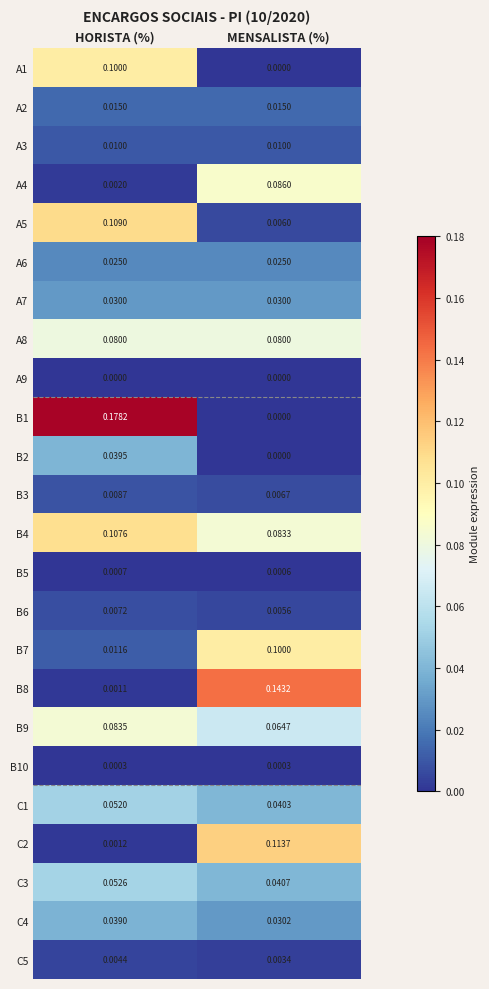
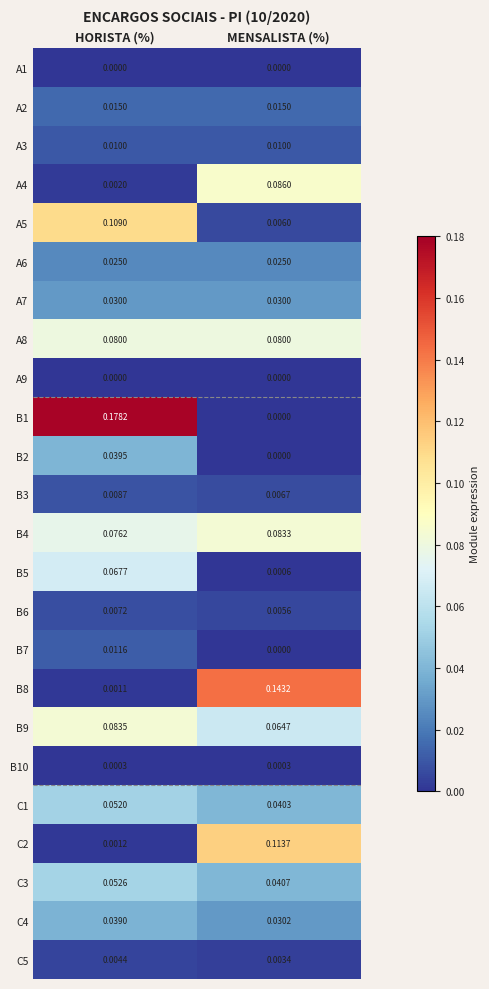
  {
    "A1": {
-     "HORISTA (%)": 0.1000,
+     "HORISTA (%)": 0.0000,
      "MENSALISTA (%)": 0.0000
    },
    "A2": {
      "HORISTA (%)": 0.0150,
      "MENSALISTA (%)": 0.0150
    },
    "A3": {
      "HORISTA (%)": 0.0100,
      "MENSALISTA (%)": 0.0100
    },
    "A4": {
      "HORISTA (%)": 0.0020,
      "MENSALISTA (%)": 0.0860
    },
    "A5": {
      "HORISTA (%)": 0.1090,
      "MENSALISTA (%)": 0.0060
    },
    "A6": {
      "HORISTA (%)": 0.0250,
      "MENSALISTA (%)": 0.0250
    },
    "A7": {
      "HORISTA (%)": 0.0300,
      "MENSALISTA (%)": 0.0300
    },
    "A8": {
      "HORISTA (%)": 0.0800,
      "MENSALISTA (%)": 0.0800
    },
    "A9": {
      "HORISTA (%)": 0.0000,
      "MENSALISTA (%)": 0.0000
    },
    "B1": {
      "HORISTA (%)": 0.1782,
      "MENSALISTA (%)": 0.0000
    },
    "B2": {
      "HORISTA (%)": 0.0395,
      "MENSALISTA (%)": 0.0000
    },
    "B3": {
      "HORISTA (%)": 0.0087,
      "MENSALISTA (%)": 0.0067
    },
    "B4": {
-     "HORISTA (%)": 0.1076,
+     "HORISTA (%)": 0.0762,
      "MENSALISTA (%)": 0.0833
    },
    "B5": {
-     "HORISTA (%)": 0.0007,
+     "HORISTA (%)": 0.0677,
      "MENSALISTA (%)": 0.0006
    },
    "B6": {
      "HORISTA (%)": 0.0072,
      "MENSALISTA (%)": 0.0056
    },
    "B7": {
      "HORISTA (%)": 0.0116,
-     "MENSALISTA (%)": 0.1000
+     "MENSALISTA (%)": 0.0000
    },
    "B8": {
      "HORISTA (%)": 0.0011,
      "MENSALISTA (%)": 0.1432
    },
    "B9": {
      "HORISTA (%)": 0.0835,
      "MENSALISTA (%)": 0.0647
    },
    "B10": {
      "HORISTA (%)": 0.0003,
      "MENSALISTA (%)": 0.0003
    },
    "C1": {
      "HORISTA (%)": 0.0520,
      "MENSALISTA (%)": 0.0403
    },
    "C2": {
      "HORISTA (%)": 0.0012,
      "MENSALISTA (%)": 0.1137
    },
    "C3": {
      "HORISTA (%)": 0.0526,
      "MENSALISTA (%)": 0.0407
    },
    "C4": {
      "HORISTA (%)": 0.0390,
      "MENSALISTA (%)": 0.0302
    },
    "C5": {
      "HORISTA (%)": 0.0044,
      "MENSALISTA (%)": 0.0034
    }
  }
